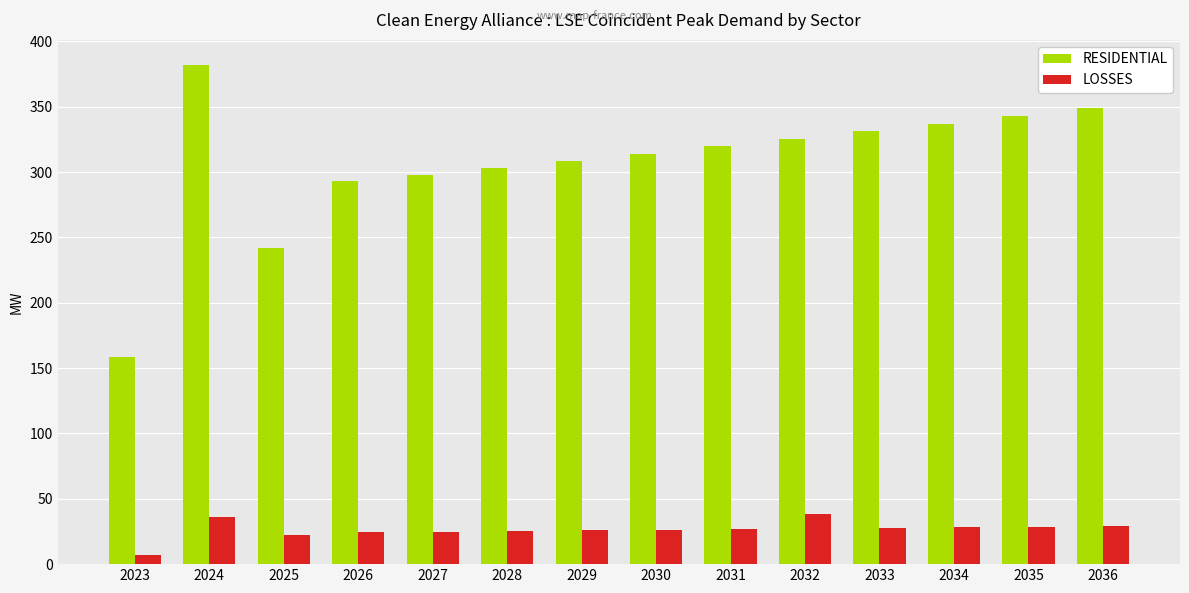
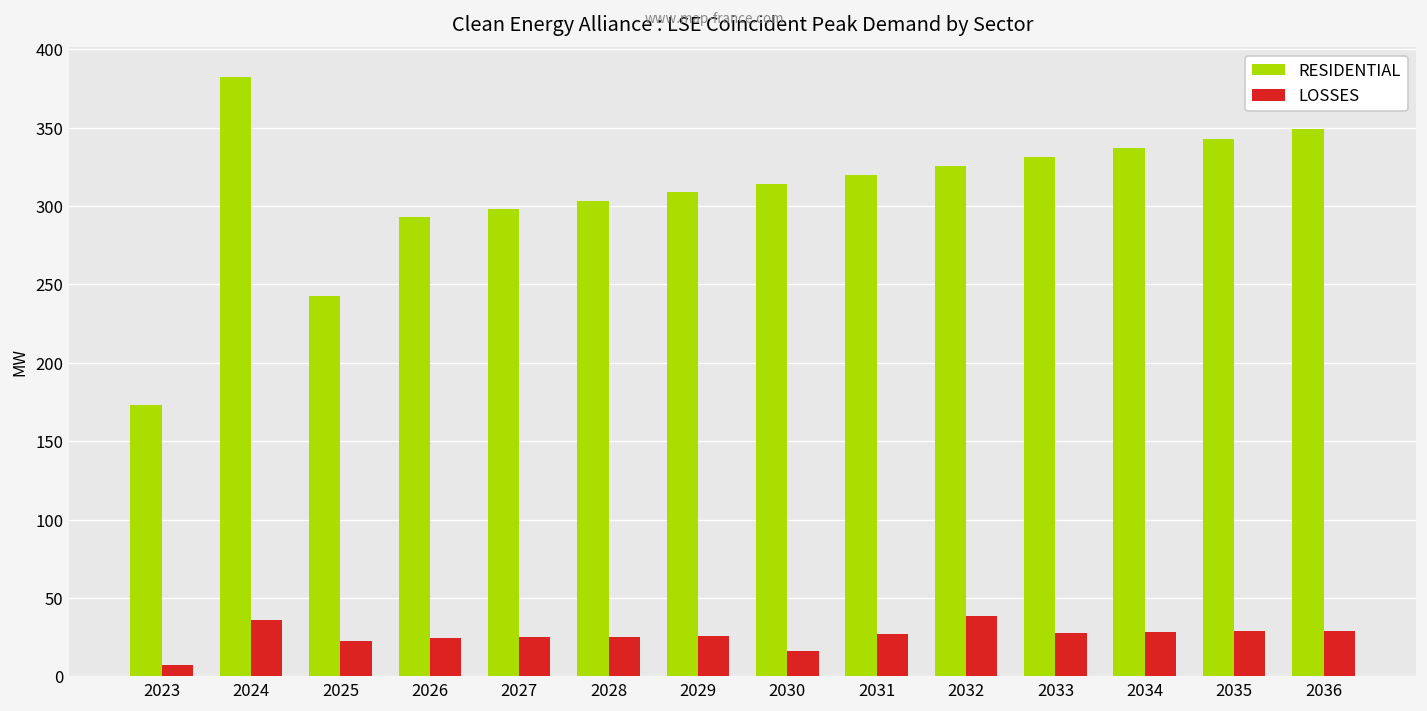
  {
    "RESIDENTIAL": {
-     "2023": 158,
+     "2023": 173,
      "2024": 382,
      "2025": 242,
      "2026": 293,
      "2027": 298,
      "2028": 303,
      "2029": 309,
      "2030": 314,
      "2031": 320,
      "2032": 325,
      "2033": 331,
      "2034": 337,
      "2035": 343,
      "2036": 349
    },
    "LOSSES": {
      "2023": 7,
      "2024": 36,
      "2025": 22,
      "2026": 24,
      "2027": 25,
      "2028": 25,
      "2029": 26,
-     "2030": 26,
+     "2030": 16,
      "2031": 27,
      "2032": 38,
      "2033": 28,
      "2034": 28,
      "2035": 29,
      "2036": 29
    }
  }
